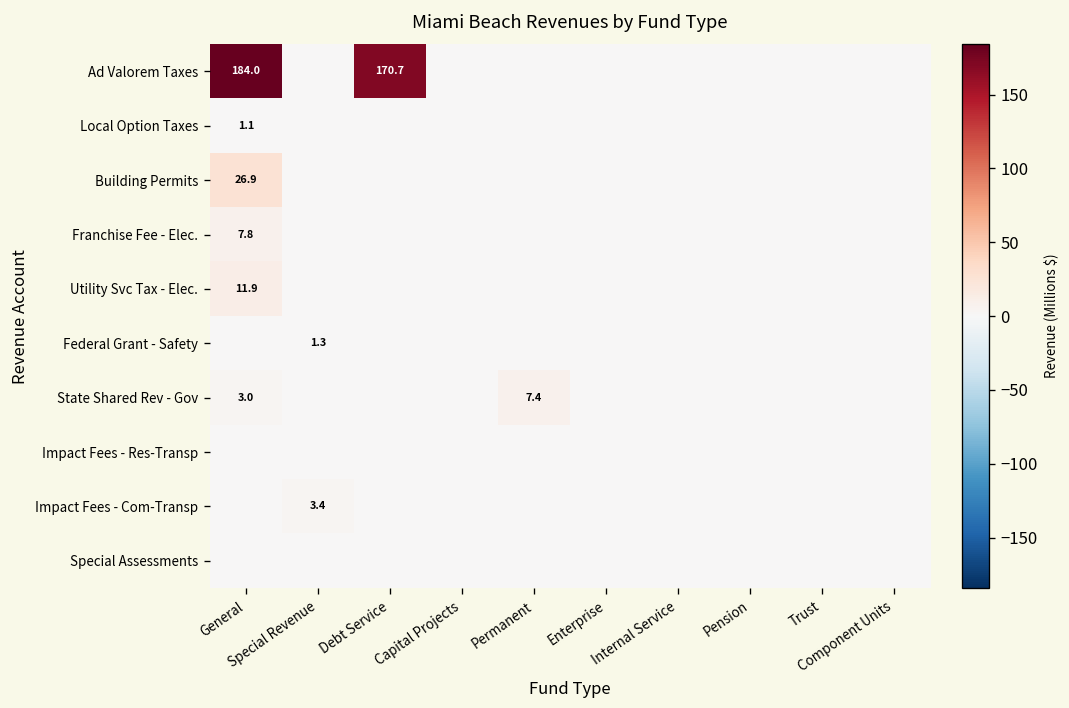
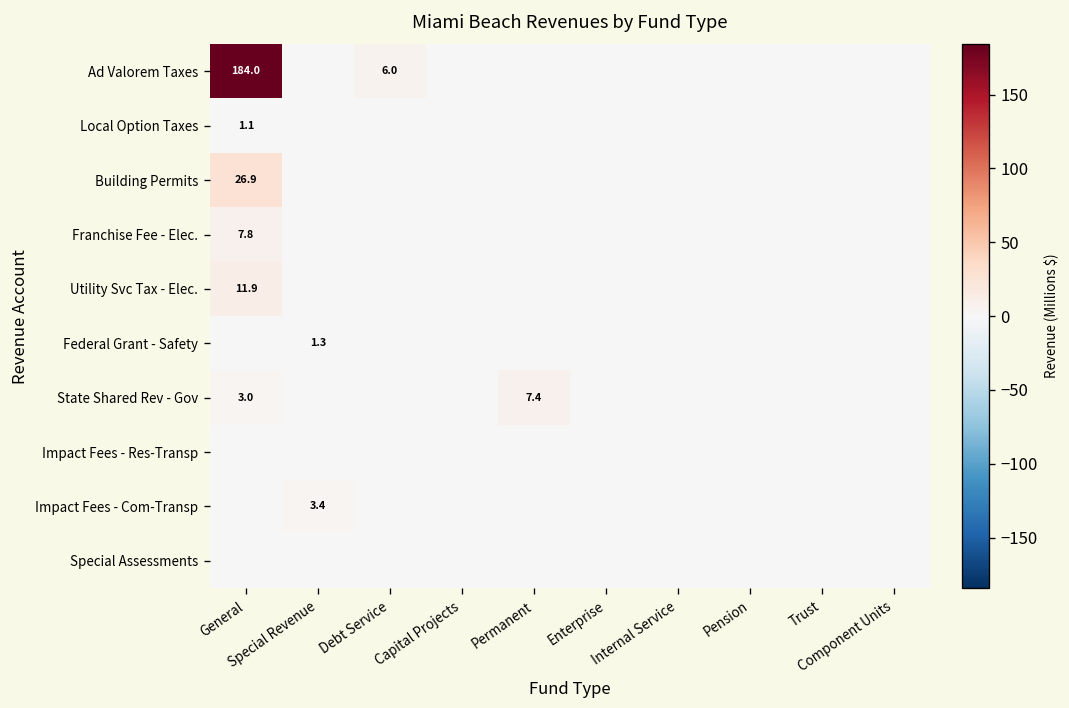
  {
    "Ad Valorem Taxes": {
      "General": 184.0,
-     "Debt Service": 170.7
+     "Debt Service": 6.0
    },
    "Local Option Taxes": {
      "General": 1.1
    },
    "Building Permits": {
      "General": 26.9
    },
    "Franchise Fee - Elec.": {
      "General": 7.8
    },
    "Utility Svc Tax - Elec.": {
      "General": 11.9
    },
    "Federal Grant - Safety": {
      "Special Revenue": 1.3
    },
    "State Shared Rev - Gov": {
      "General": 3.0,
      "Permanent": 7.4
    },
    "Impact Fees - Com-Transp": {
      "Special Revenue": 3.4
    }
  }
